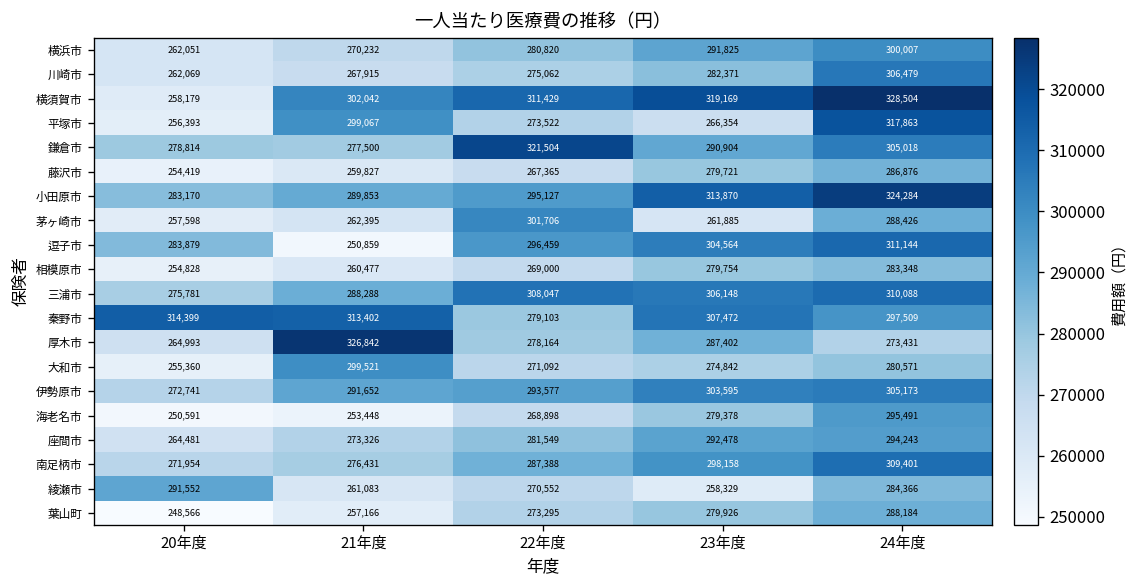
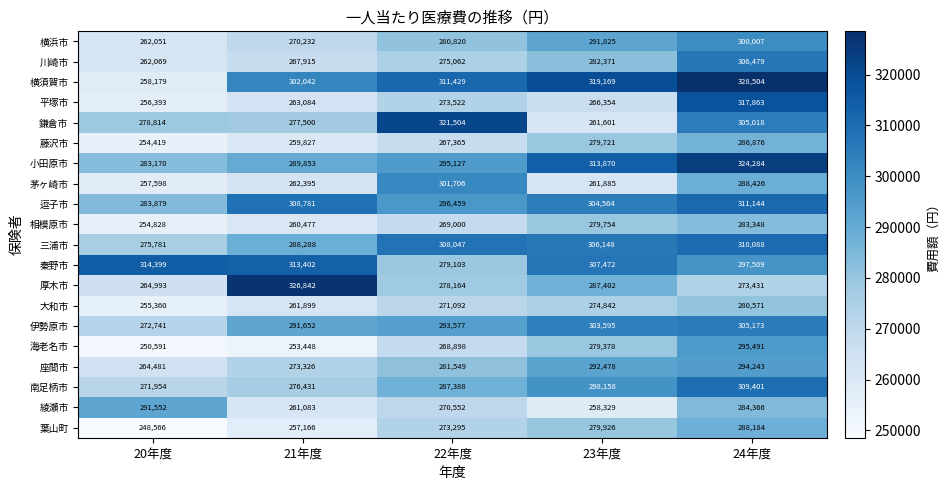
  {
    "横浜市": {
      "20年度": "262,051",
      "21年度": "270,232",
      "22年度": "280,820",
      "23年度": "291,825",
      "24年度": "300,007"
    },
    "川崎市": {
      "20年度": "262,069",
      "21年度": "267,915",
      "22年度": "275,062",
      "23年度": "282,371",
      "24年度": "306,479"
    },
    "横須賀市": {
      "20年度": "258,179",
      "21年度": "302,042",
      "22年度": "311,429",
      "23年度": "319,169",
      "24年度": "328,504"
    },
    "平塚市": {
      "20年度": "256,393",
-     "21年度": "299,067",
+     "21年度": "263,084",
      "22年度": "273,522",
      "23年度": "266,354",
      "24年度": "317,863"
    },
    "鎌倉市": {
      "20年度": "278,814",
      "21年度": "277,500",
      "22年度": "321,504",
-     "23年度": "290,904",
+     "23年度": "261,601",
      "24年度": "305,018"
    },
    "藤沢市": {
      "20年度": "254,419",
      "21年度": "259,827",
      "22年度": "267,365",
      "23年度": "279,721",
      "24年度": "286,876"
    },
    "小田原市": {
      "20年度": "283,170",
      "21年度": "289,853",
      "22年度": "295,127",
      "23年度": "313,870",
      "24年度": "324,284"
    },
    "茅ヶ崎市": {
      "20年度": "257,598",
      "21年度": "262,395",
      "22年度": "301,706",
      "23年度": "261,885",
      "24年度": "288,426"
    },
    "逗子市": {
      "20年度": "283,879",
-     "21年度": "250,859",
+     "21年度": "308,781",
      "22年度": "296,459",
      "23年度": "304,564",
      "24年度": "311,144"
    },
    "相模原市": {
      "20年度": "254,828",
      "21年度": "260,477",
      "22年度": "269,000",
      "23年度": "279,754",
      "24年度": "283,348"
    },
    "三浦市": {
      "20年度": "275,781",
      "21年度": "288,288",
      "22年度": "308,047",
      "23年度": "306,148",
      "24年度": "310,088"
    },
    "秦野市": {
      "20年度": "314,399",
      "21年度": "313,402",
      "22年度": "279,103",
      "23年度": "307,472",
      "24年度": "297,509"
    },
    "厚木市": {
      "20年度": "264,993",
      "21年度": "326,842",
      "22年度": "278,164",
      "23年度": "287,402",
      "24年度": "273,431"
    },
    "大和市": {
      "20年度": "255,360",
-     "21年度": "299,521",
+     "21年度": "261,899",
      "22年度": "271,092",
      "23年度": "274,842",
      "24年度": "280,571"
    },
    "伊勢原市": {
      "20年度": "272,741",
      "21年度": "291,652",
      "22年度": "293,577",
      "23年度": "303,595",
      "24年度": "305,173"
    },
    "海老名市": {
      "20年度": "250,591",
      "21年度": "253,448",
      "22年度": "268,898",
      "23年度": "279,378",
      "24年度": "295,491"
    },
    "座間市": {
      "20年度": "264,481",
      "21年度": "273,326",
      "22年度": "281,549",
      "23年度": "292,478",
      "24年度": "294,243"
    },
    "南足柄市": {
      "20年度": "271,954",
      "21年度": "276,431",
      "22年度": "287,388",
      "23年度": "298,158",
      "24年度": "309,401"
    },
    "綾瀬市": {
      "20年度": "291,552",
      "21年度": "261,083",
      "22年度": "270,552",
      "23年度": "258,329",
      "24年度": "284,366"
    },
    "葉山町": {
      "20年度": "248,566",
      "21年度": "257,166",
      "22年度": "273,295",
      "23年度": "279,926",
      "24年度": "288,184"
    }
  }
